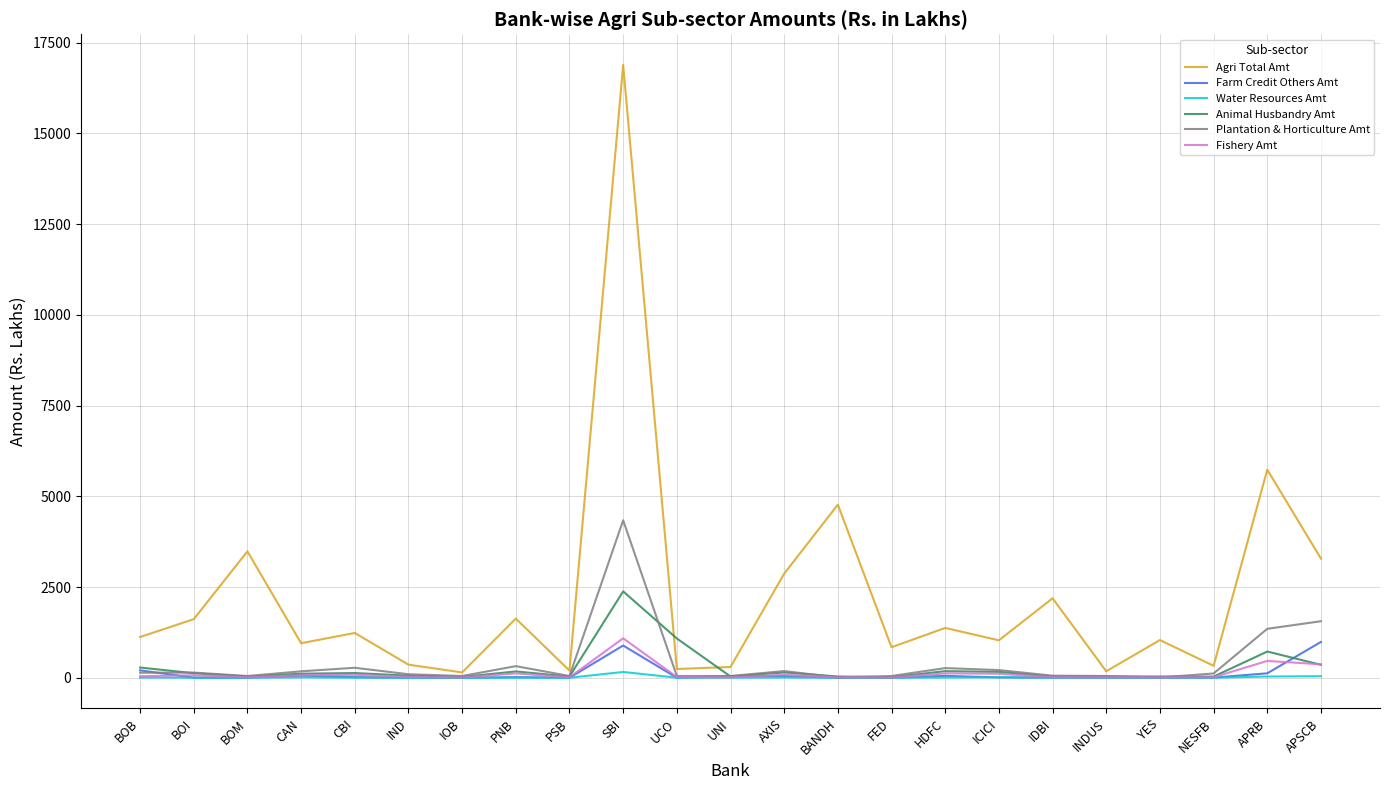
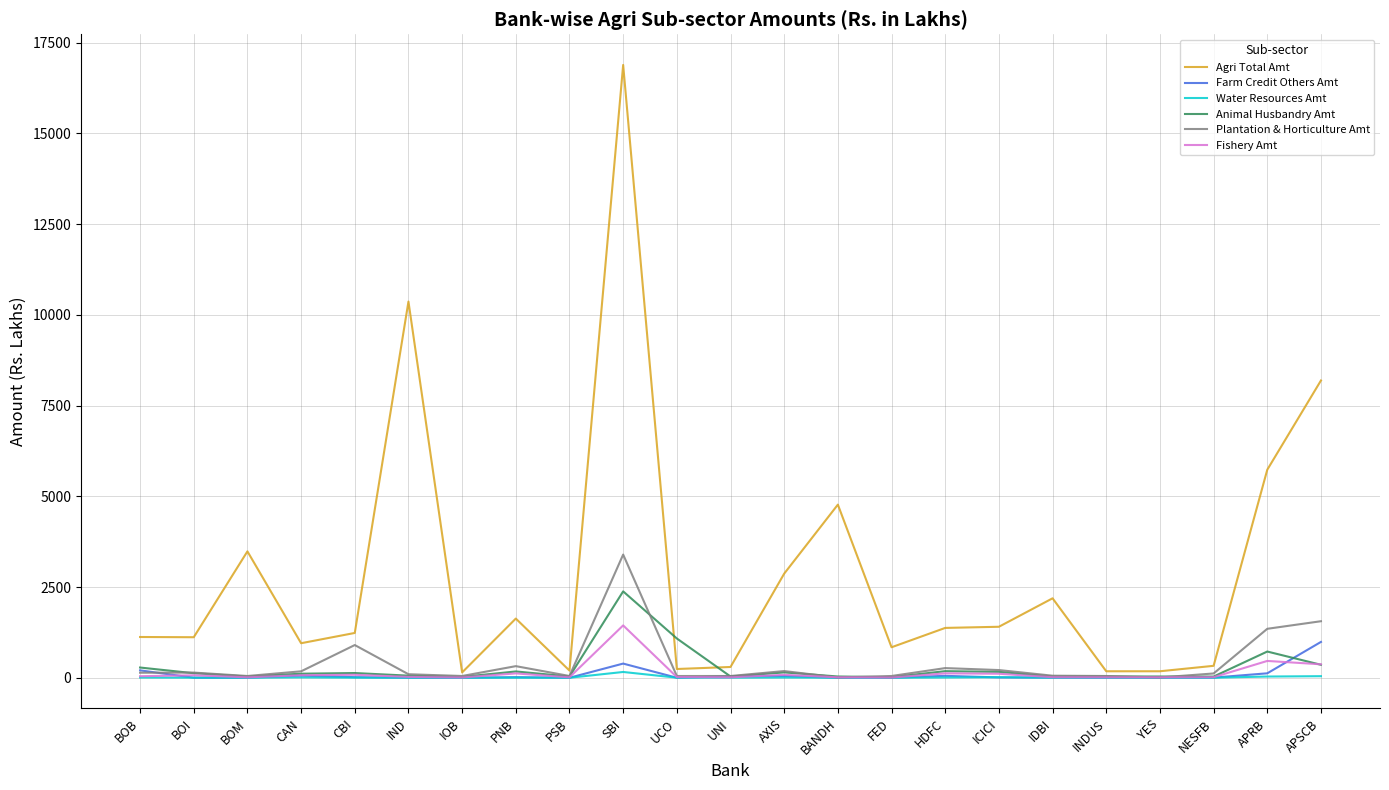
  {
    "Agri Total Amt": {
      "BOB": 1100,
-     "BOI": 1600,
+     "BOI": 1100,
      "BOM": 3500,
      "CAN": 1000,
      "CBI": 1200,
-     "IND": 400,
+     "IND": 10400,
      "IOB": 100,
      "PNB": 1600,
      "PSB": 200,
      "SBI": 16900,
      "UCO": 200,
      "UNI": 300,
      "AXIS": 2900,
      "BANDH": 4800,
      "FED": 800,
      "HDFC": 1400,
-     "ICICI": 1000,
+     "ICICI": 1400,
      "IDBI": 2200,
      "INDUS": 200,
-     "YES": 1000,
+     "YES": 200,
      "NESFB": 300,
      "APRB": 5700,
-     "APSCB": 3300
+     "APSCB": 8200
    },
    "Farm Credit Others Amt": {
-     "SBI": 900,
+     "SBI": 400,
      "APRB": 100,
      "APSCB": 1000
    },
    "Water Resources Amt": {
      "SBI": 200,
      "APRB": 0,
      "APSCB": 0
    },
    "Animal Husbandry Amt": {
      "BOB": 300,
      "SBI": 2400,
      "UCO": 1100,
      "APRB": 700
    },
    "Plantation & Horticulture Amt": {
-     "CBI": 300,
+     "CBI": 900,
      "PNB": 300,
-     "SBI": 4300,
+     "SBI": 3400,
      "HDFC": 300,
      "NESFB": 100,
      "APRB": 1300,
      "APSCB": 1600
    },
    "Fishery Amt": {
-     "SBI": 1100,
+     "SBI": 1400,
      "APRB": 500
    }
  }
